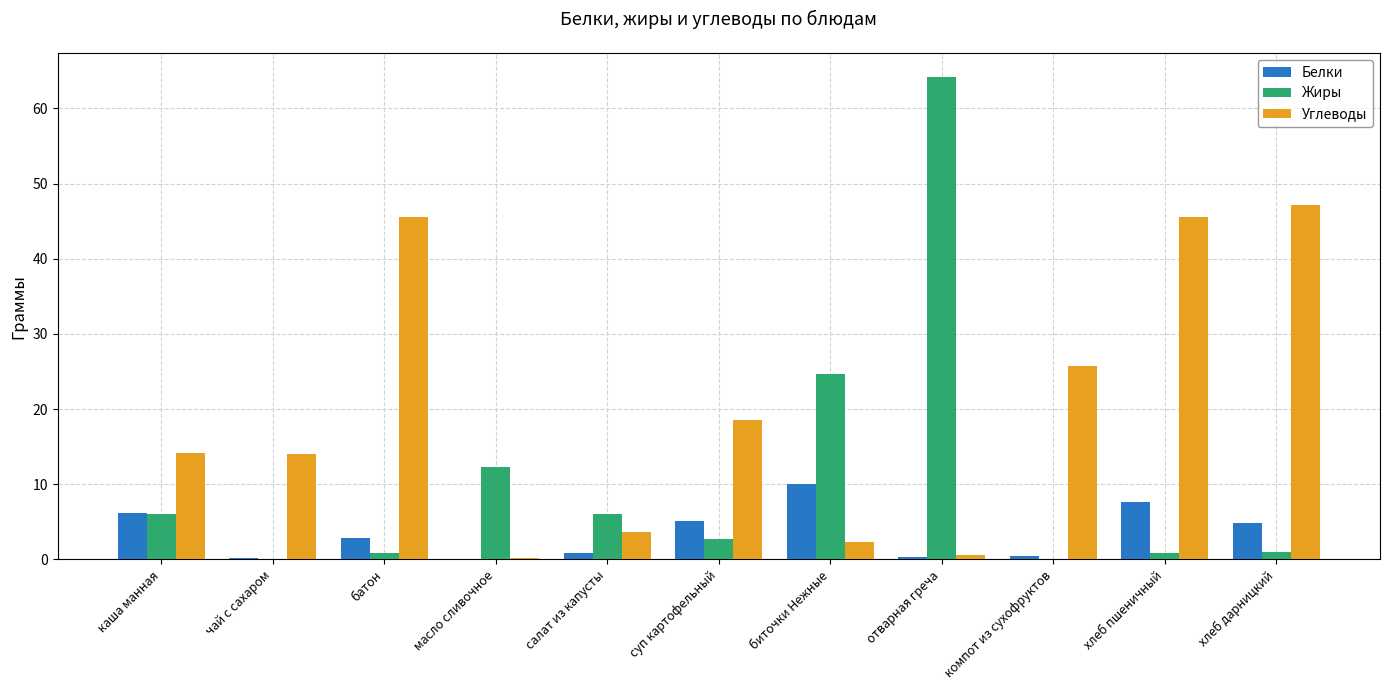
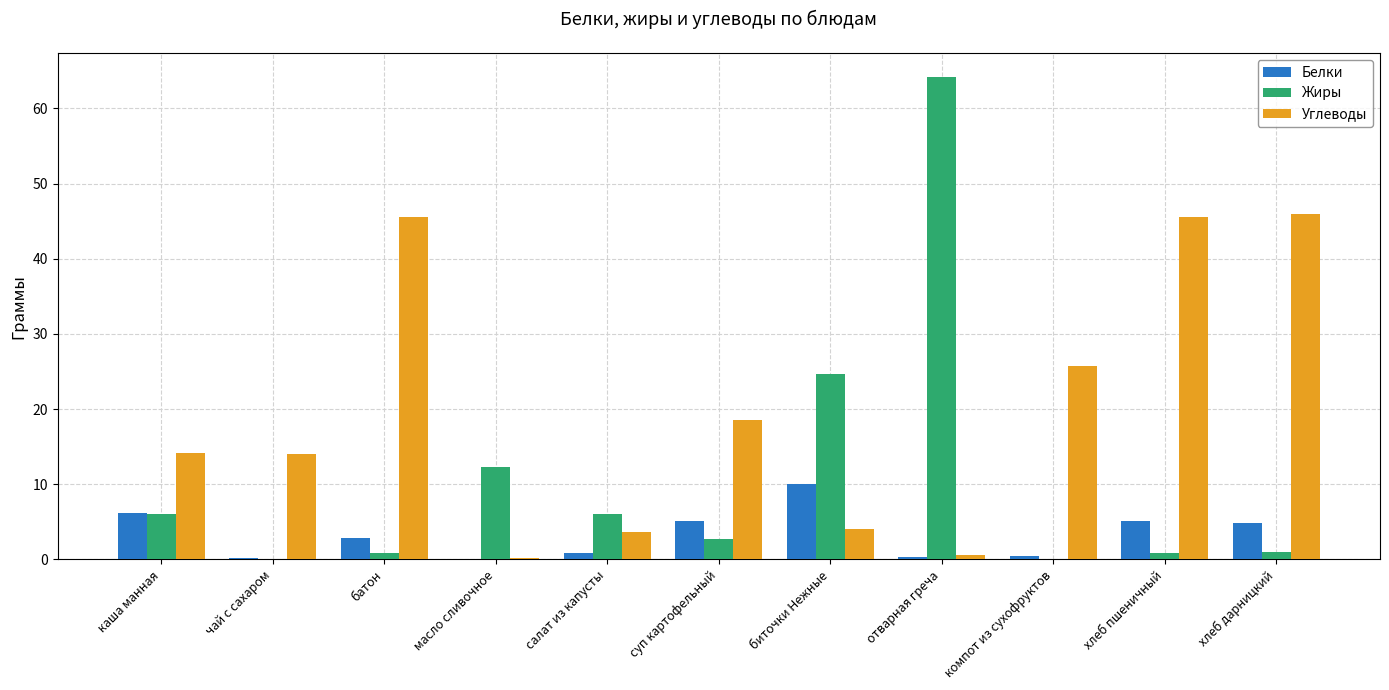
  {
    "Белки": {
      "каша манная": 6,
      "батон": 3,
      "масло сливочное": 0,
      "салат из капусты": 1,
      "суп картофельный": 5,
      "биточки Нежные": 10,
      "отварная греча": 0,
      "компот из сухофруктов": 0,
-     "хлеб пшеничный": 8,
+     "хлеб пшеничный": 5,
      "хлеб дарницкий": 5
    },
    "Жиры": {
      "каша манная": 6,
      "чай с сахаром": 0,
      "батон": 1,
      "масло сливочное": 12,
      "салат из капусты": 6,
      "суп картофельный": 3,
      "биточки Нежные": 25,
      "отварная греча": 64,
      "компот из сухофруктов": 0,
      "хлеб пшеничный": 1,
      "хлеб дарницкий": 1
    },
    "Углеводы": {
      "каша манная": 14,
      "чай с сахаром": 14,
      "батон": 46,
      "салат из капусты": 4,
      "суп картофельный": 19,
-     "биточки Нежные": 2,
+     "биточки Нежные": 4,
      "отварная греча": 1,
      "компот из сухофруктов": 26,
      "хлеб пшеничный": 46,
-     "хлеб дарницкий": 47
+     "хлеб дарницкий": 46
    }
  }
